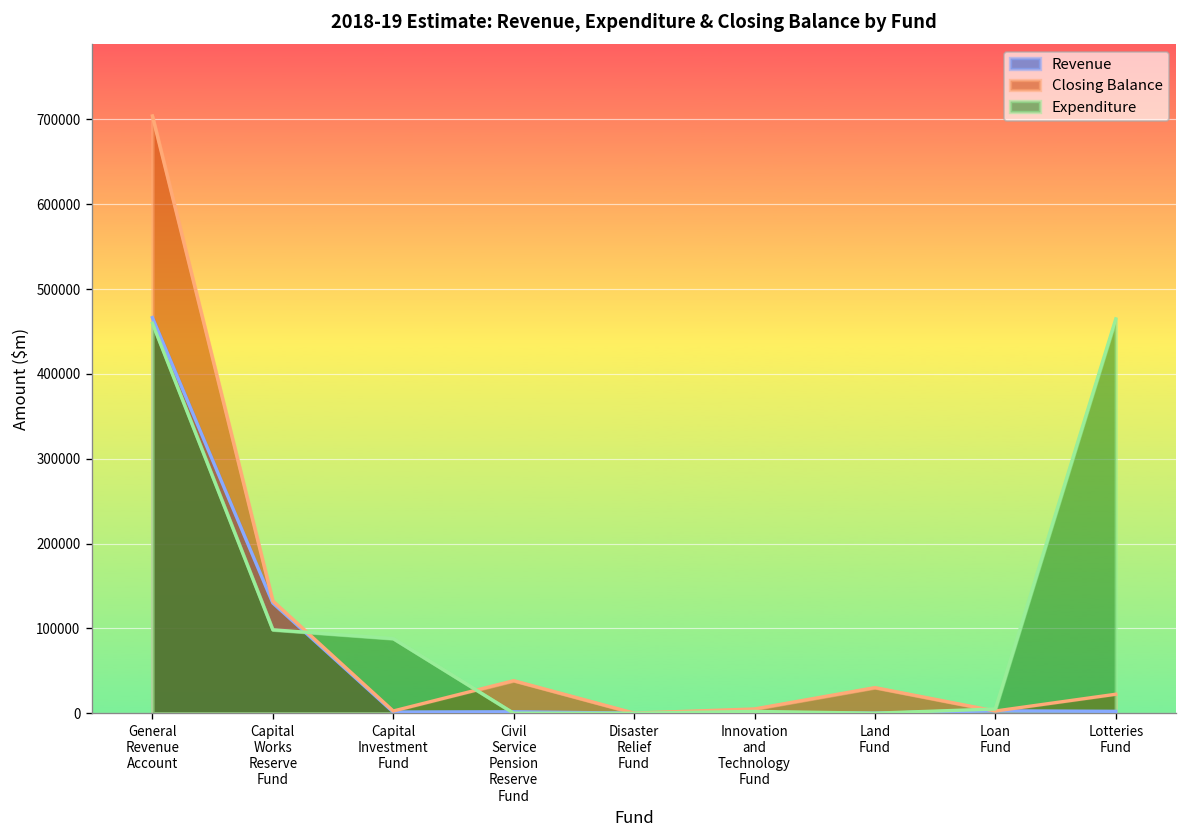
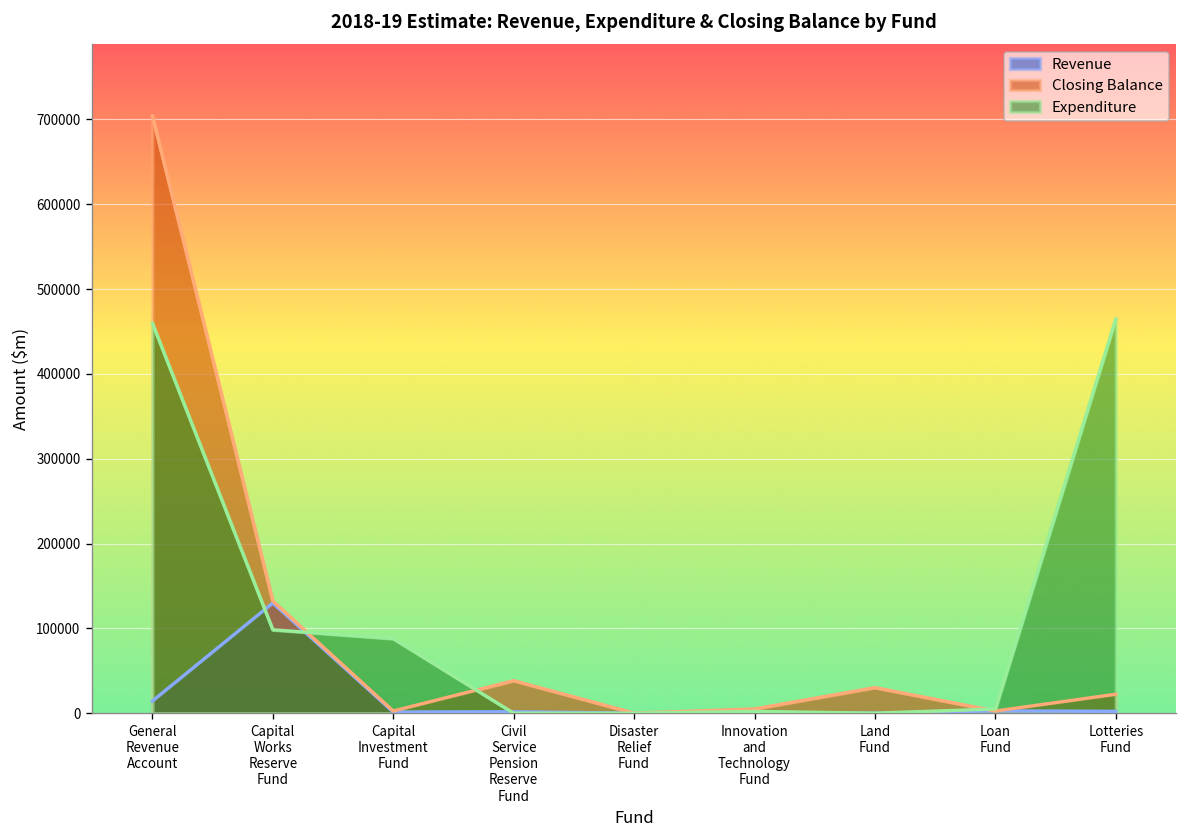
  {
    "Revenue": {
-     "General Revenue Account": 470000,
+     "General Revenue Account": 10000,
      "Lotteries Fund": 0
    },
    "Closing Balance": {
      "General Revenue Account": 700000,
      "Civil Service Pension Reserve Fund": 40000,
      "Land Fund": 30000,
      "Lotteries Fund": 20000
    },
    "Expenditure": {
      "General Revenue Account": 460000,
      "Capital Works Reserve Fund": 100000,
      "Capital Investment Fund": 90000,
      "Lotteries Fund": 460000
    }
  }
